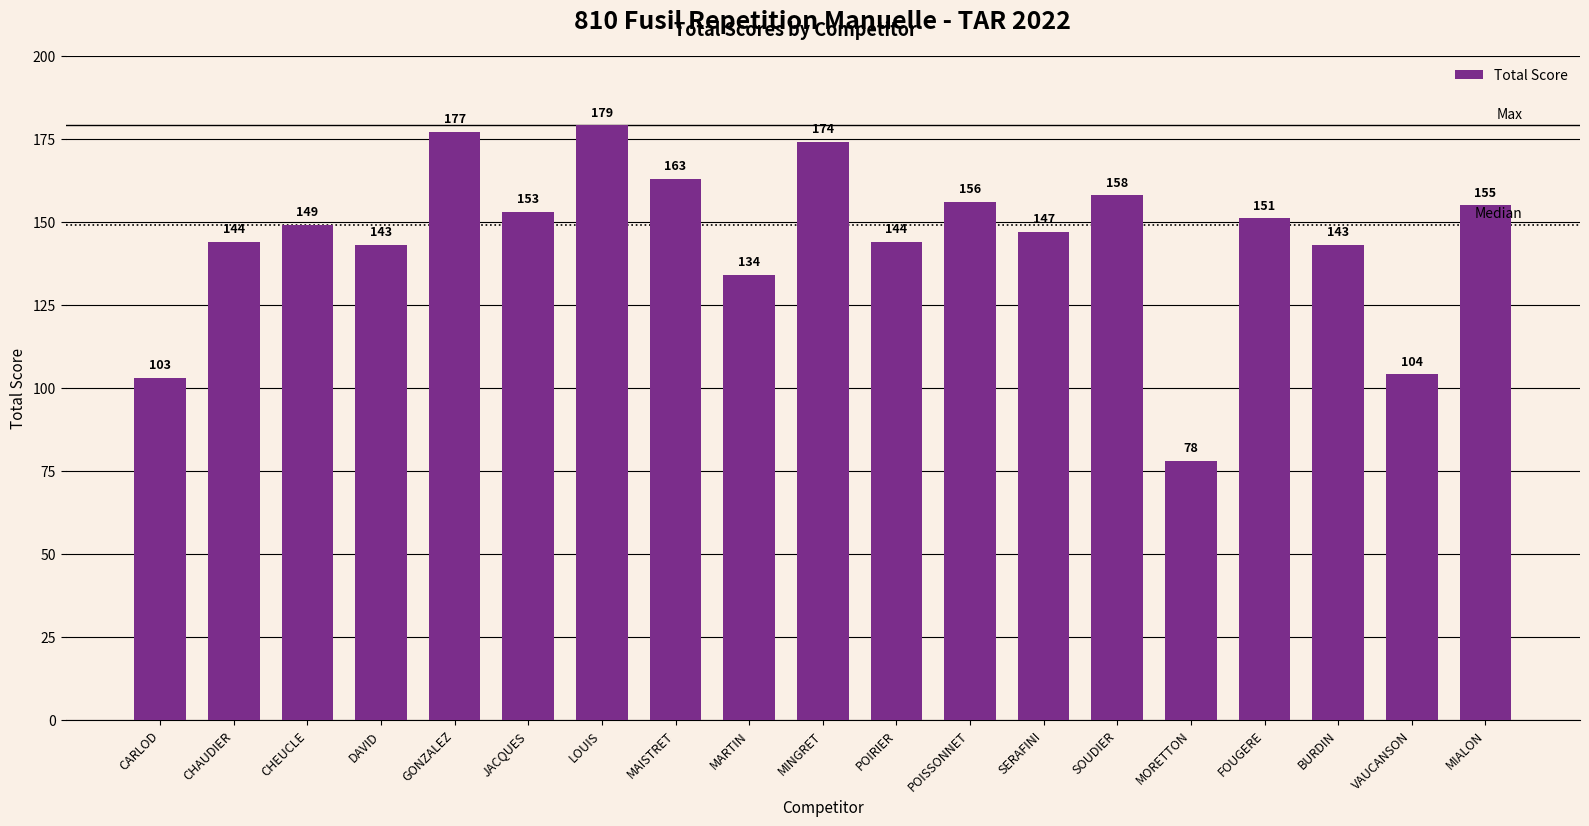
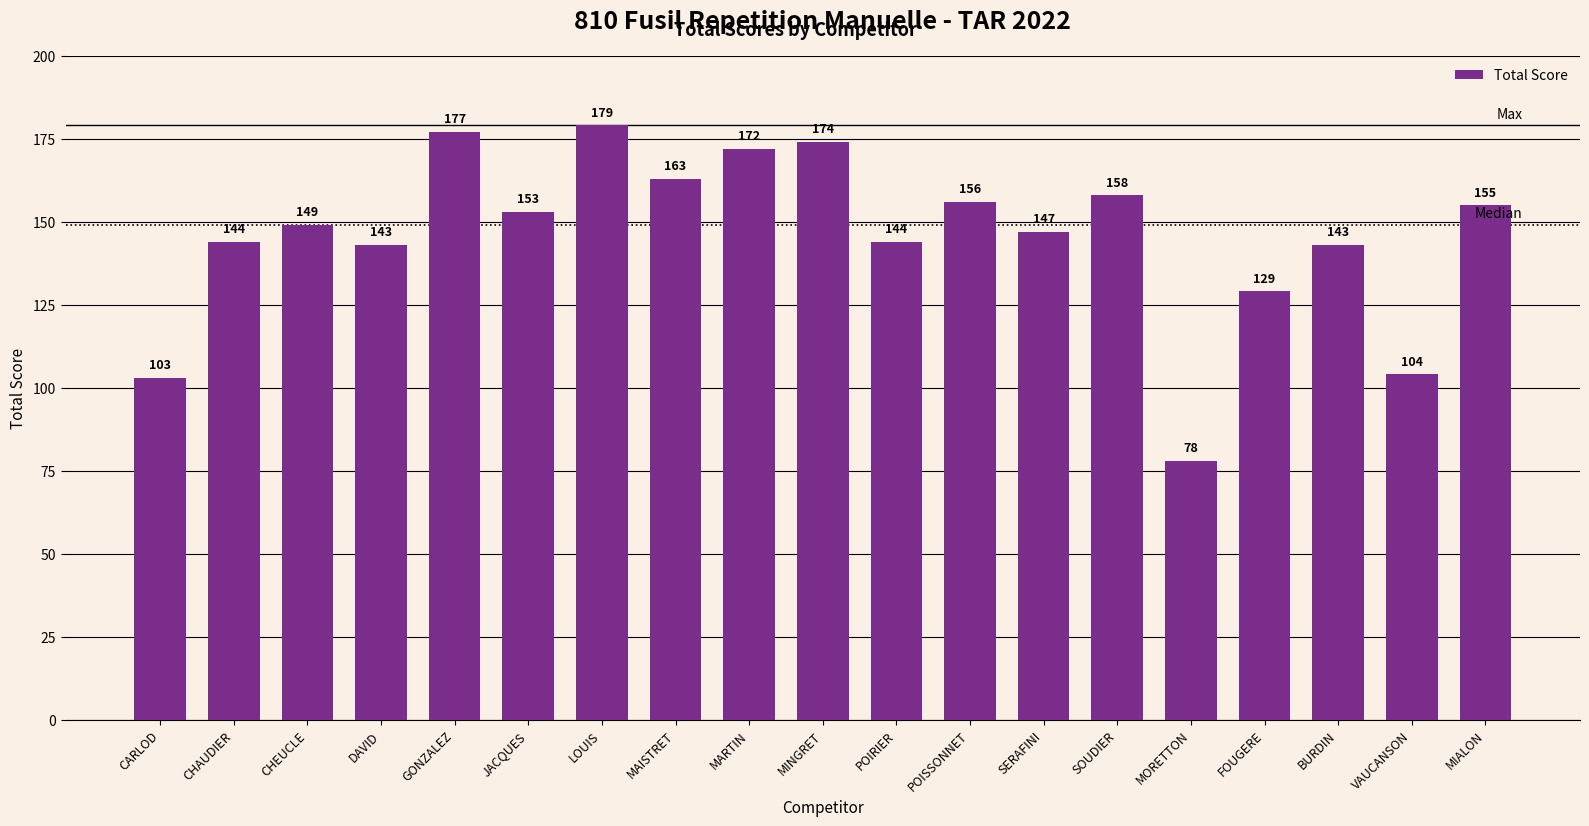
  {
    "CARLOD": 103,
    "CHAUDIER": 144,
    "CHEUCLE": 149,
    "DAVID": 143,
    "GONZALEZ": 177,
    "JACQUES": 153,
    "LOUIS": 179,
    "MAISTRET": 163,
-   "MARTIN": 134,
+   "MARTIN": 172,
    "MINGRET": 174,
    "POIRIER": 144,
    "POISSONNET": 156,
    "SERAFINI": 147,
    "SOUDIER": 158,
    "MORETTON": 78,
-   "FOUGERE": 151,
+   "FOUGERE": 129,
    "BURDIN": 143,
    "VAUCANSON": 104,
    "MIALON": 155
  }
